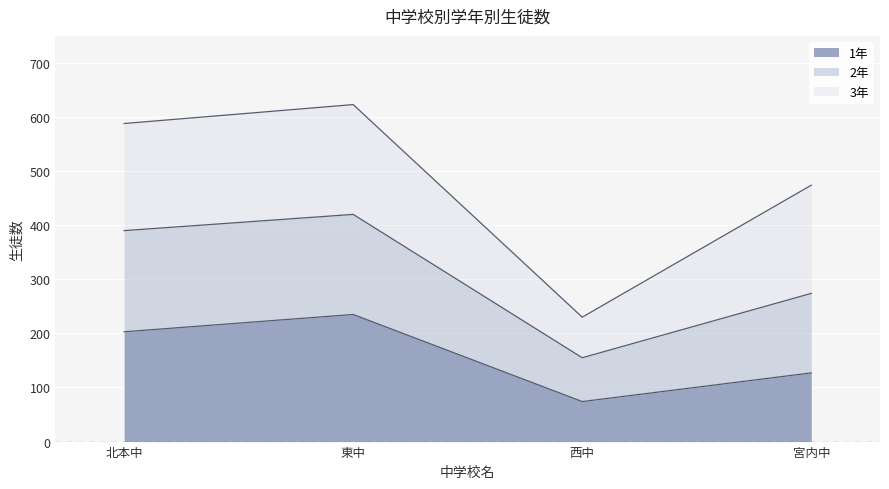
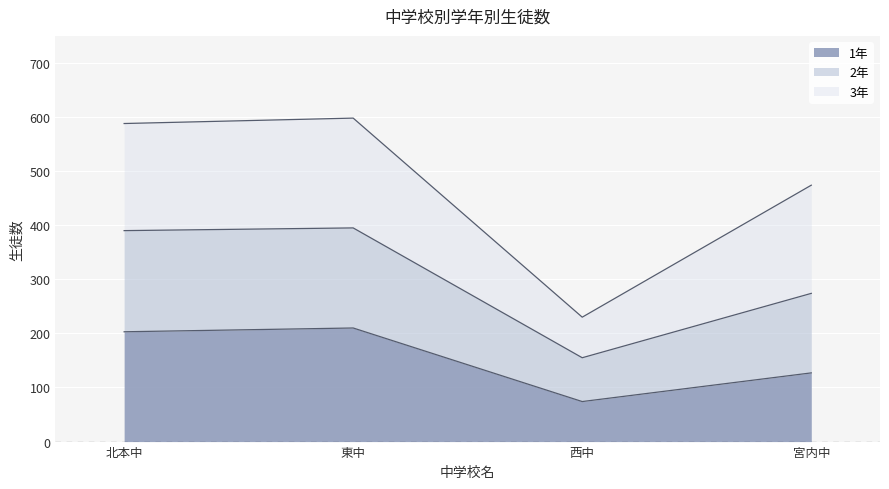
  {
    "1年": {
      "北本中": 200,
-     "東中": 240,
+     "東中": 210,
      "西中": 70,
      "宮内中": 130
    }
  }
